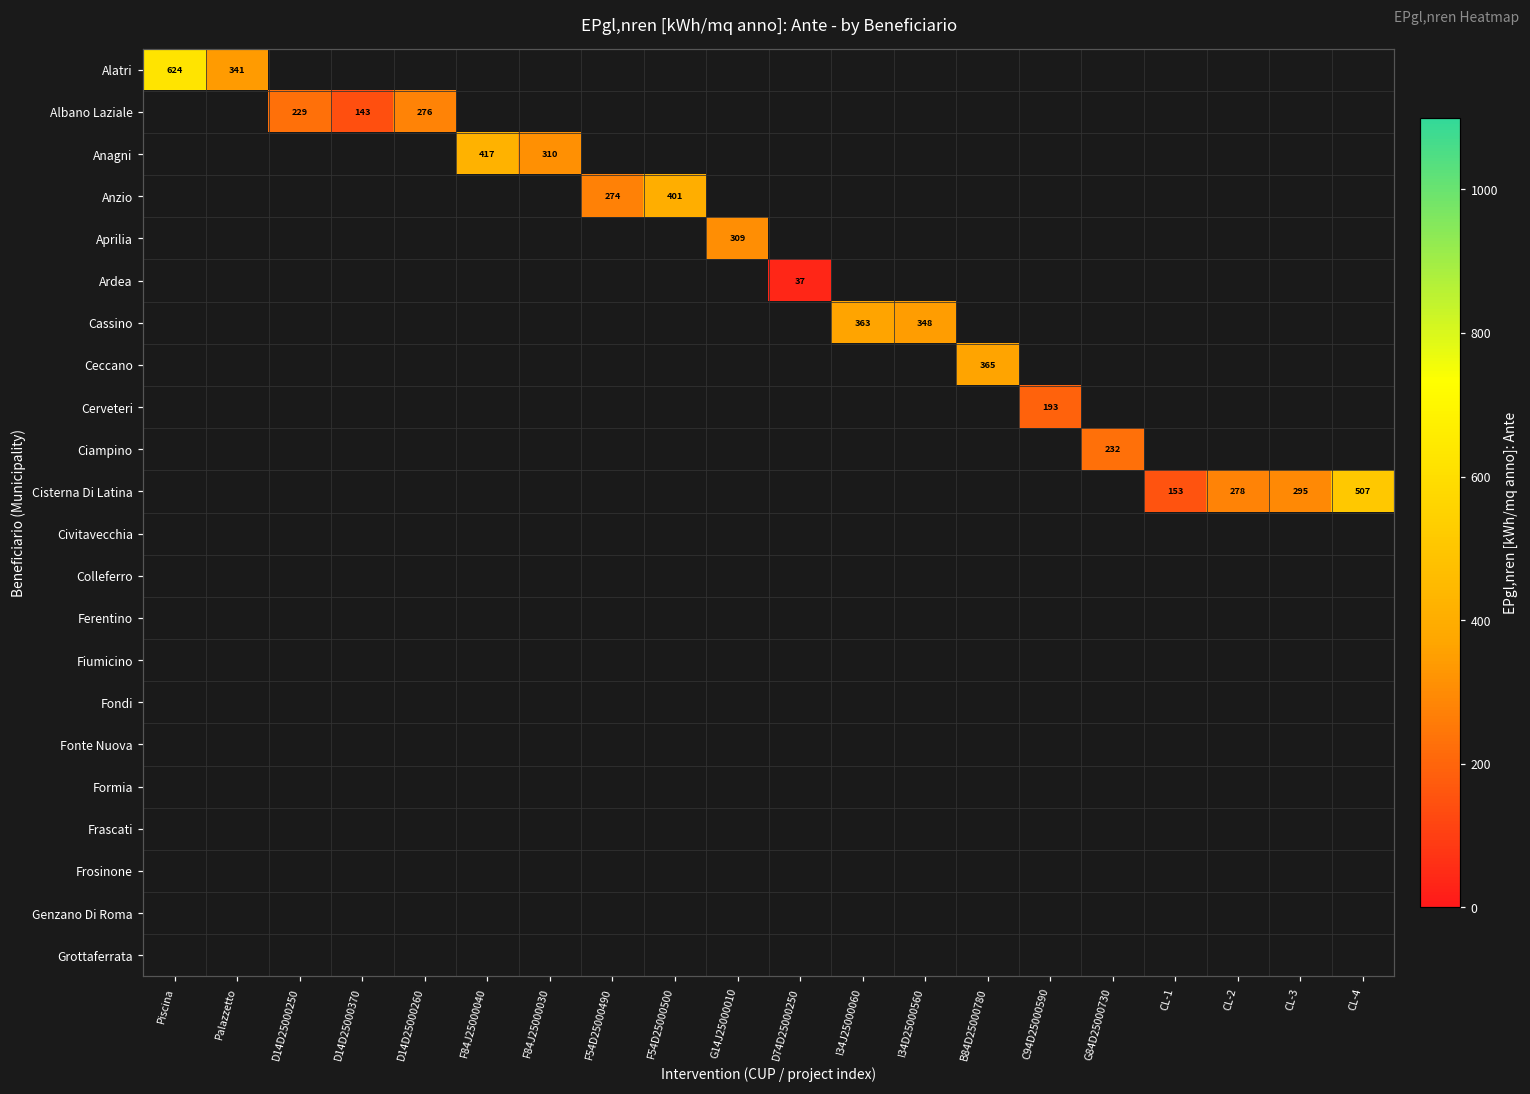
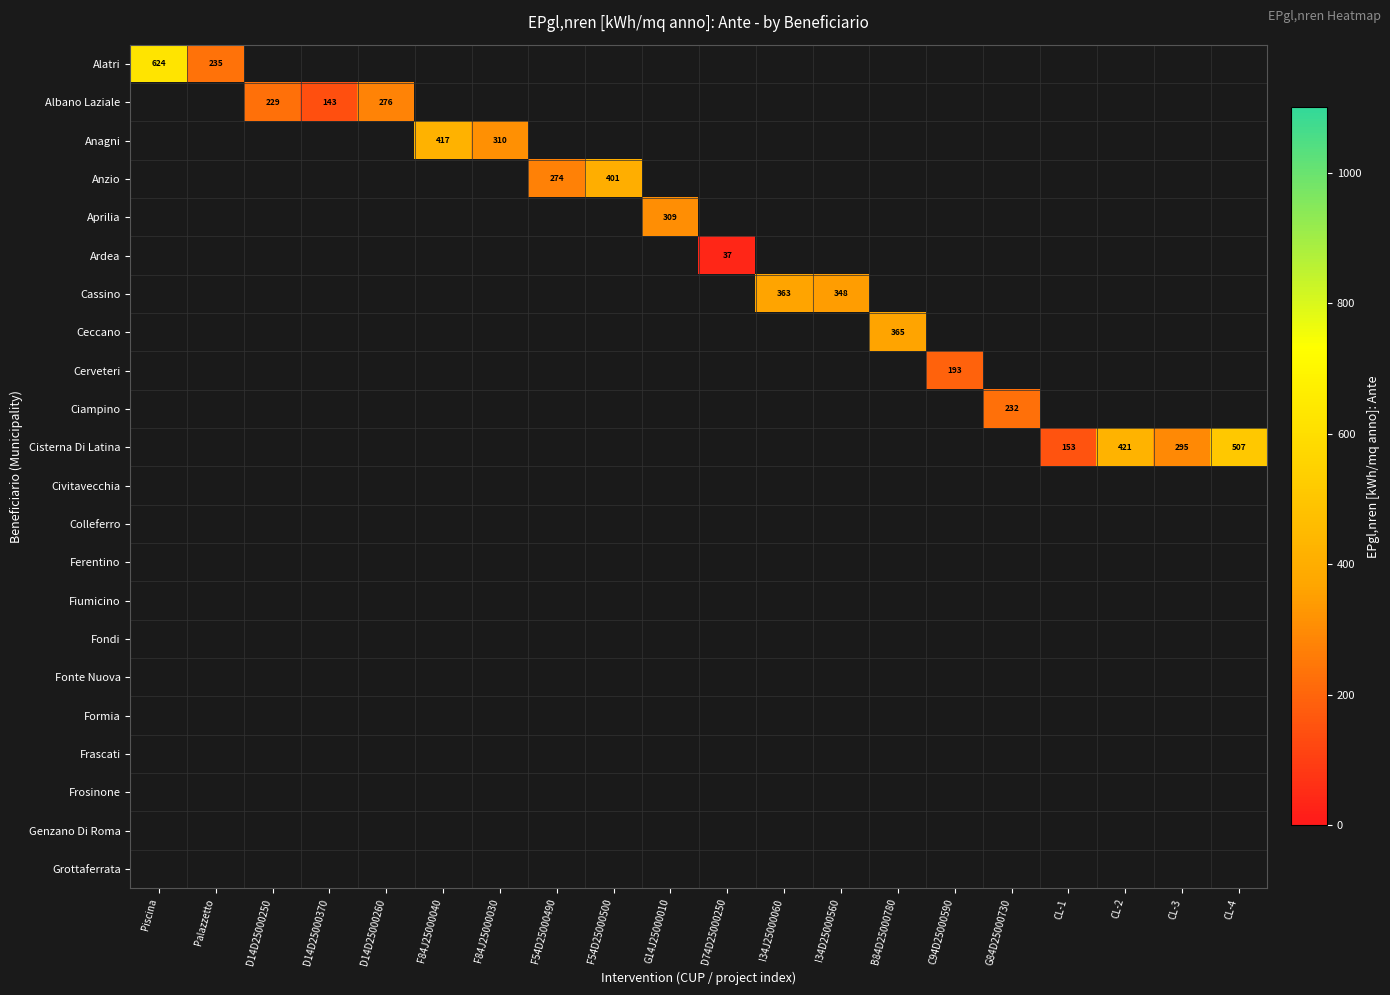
  {
    "Alatri": {
      "Piscina": 624,
-     "Palazzetto": 341
+     "Palazzetto": 235
    },
    "Albano Laziale": {
      "D14D25000250": 229,
      "D14D25000370": 143,
      "D14D25000260": 276
    },
    "Anagni": {
      "F84J25000040": 417,
      "F84J25000030": 310
    },
    "Anzio": {
      "F54D25000490": 274,
      "F54D25000500": 401
    },
    "Aprilia": {
      "G14J25000010": 309
    },
    "Ardea": {
      "D74D25000250": 37
    },
    "Cassino": {
      "I34J25000060": 363,
      "I34D25000560": 348
    },
    "Ceccano": {
      "B84D25000780": 365
    },
    "Cerveteri": {
      "C94D25000590": 193
    },
    "Ciampino": {
      "G84D25000730": 232
    },
    "Cisterna Di Latina": {
      "CL-1": 153,
-     "CL-2": 278,
+     "CL-2": 421,
      "CL-3": 295,
      "CL-4": 507
    }
  }
